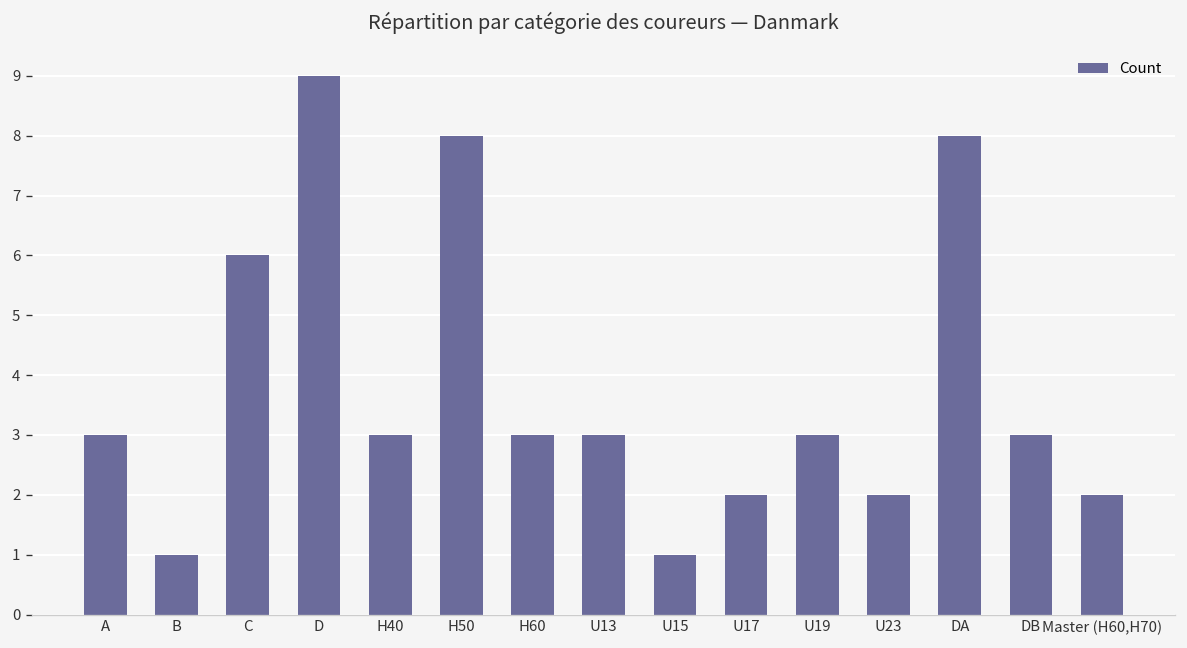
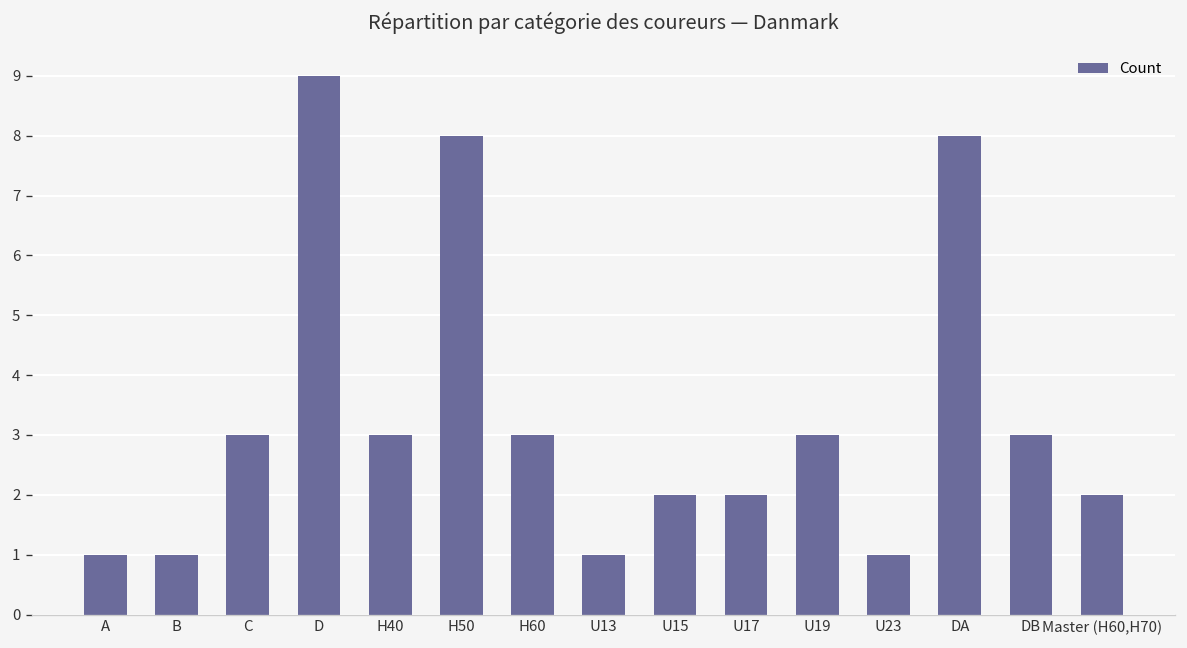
  {
-   "A": 3,
+   "A": 1,
    "B": 1,
-   "C": 6,
+   "C": 3,
    "D": 9,
    "H40": 3,
    "H50": 8,
    "H60": 3,
-   "U13": 3,
-   "U15": 1,
+   "U13": 1,
+   "U15": 2,
    "U17": 2,
    "U19": 3,
-   "U23": 2,
+   "U23": 1,
    "DA": 8,
    "DB": 3,
    "Master (H60,H70)": 2
  }
